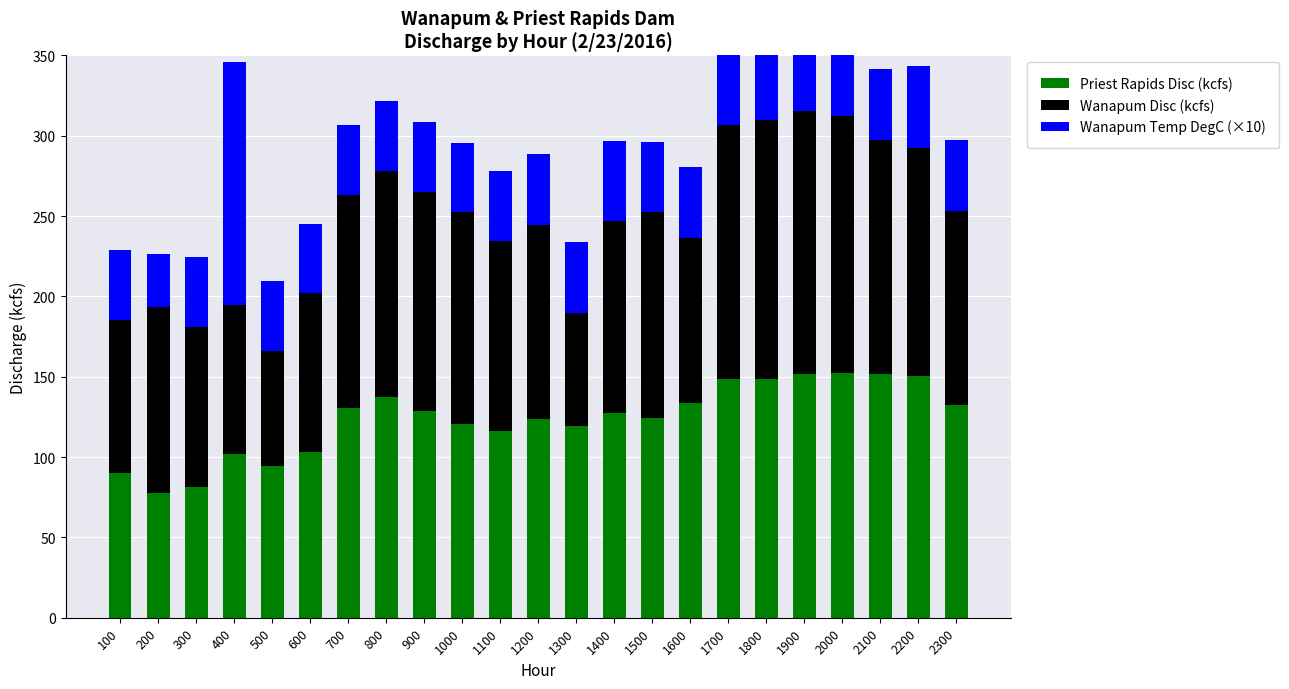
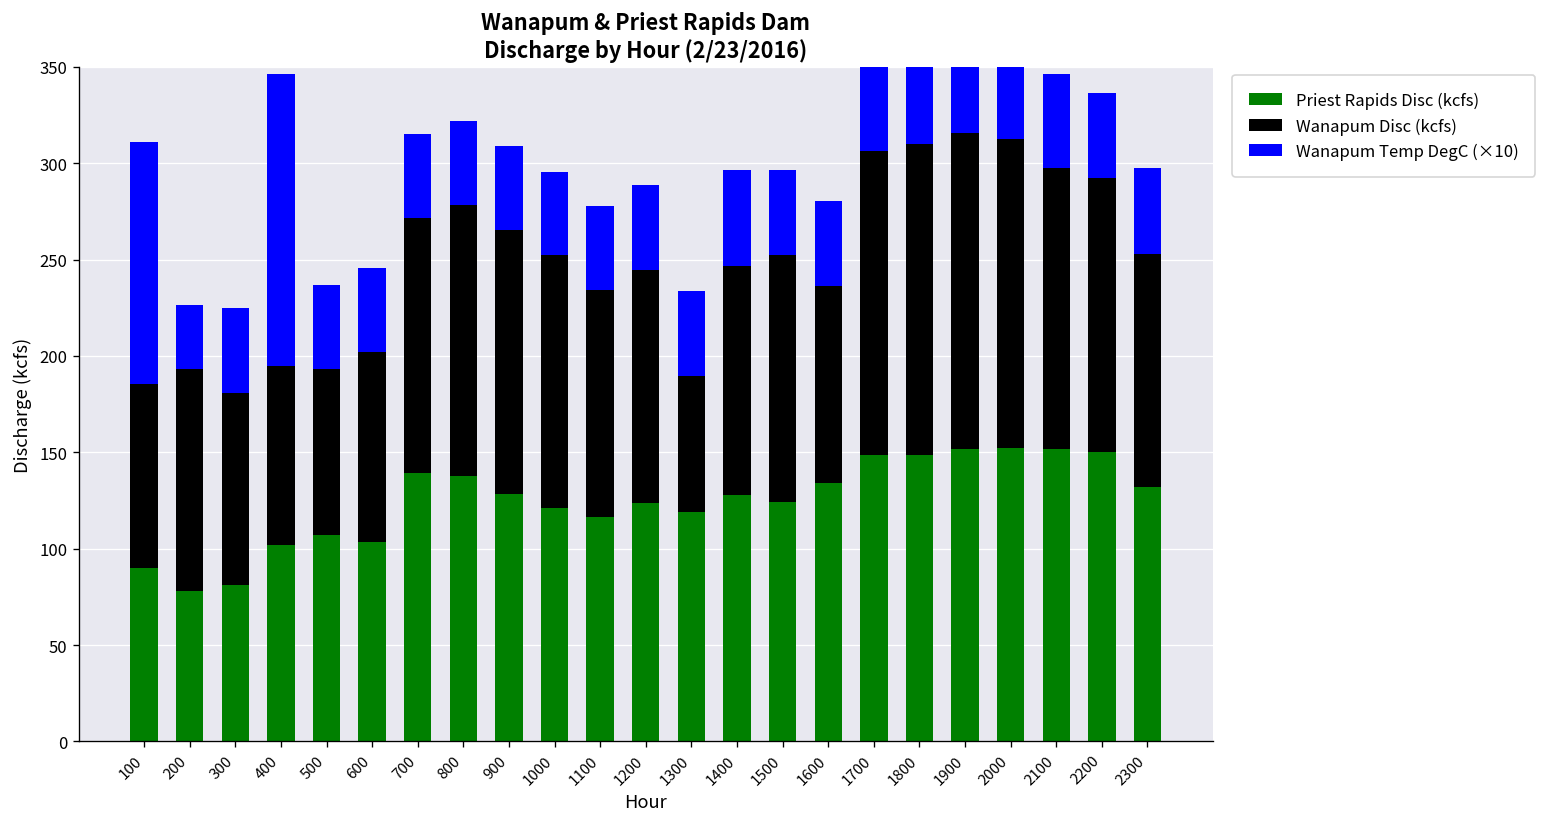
  {
    "Priest Rapids Disc (kcfs)": {
      "100": 90,
      "200": 78,
      "300": 81,
      "400": 102,
-     "500": 94,
+     "500": 107,
      "600": 103,
-     "700": 131,
+     "700": 139,
      "800": 138,
      "900": 129,
      "1000": 121,
      "1100": 116,
      "1200": 124,
      "1300": 119,
      "1400": 128,
      "1500": 124,
      "1600": 134,
      "1700": 149,
      "1800": 149,
      "1900": 152,
      "2000": 152,
      "2100": 152,
      "2200": 150,
      "2300": 132
    },
    "Wanapum Disc (kcfs)": {
      "100": 95,
      "200": 115,
      "300": 100,
      "400": 93,
-     "500": 72,
+     "500": 86,
      "600": 99,
      "700": 132,
      "800": 141,
      "900": 137,
      "1000": 131,
      "1100": 118,
      "1200": 121,
      "1300": 71,
      "1400": 119,
      "1500": 128,
      "1600": 102,
      "1700": 158,
      "1800": 161,
      "1900": 164,
      "2000": 160,
      "2100": 146,
      "2200": 142,
      "2300": 121
    },
    "Wanapum Temp DegC (×10)": {
-     "100": 44,
+     "100": 126,
      "200": 33,
      "300": 44,
      "400": 152,
      "500": 44,
      "600": 43,
      "700": 44,
      "800": 44,
      "900": 44,
      "1000": 43,
      "1100": 44,
      "1200": 44,
      "1300": 44,
      "1400": 50,
      "1500": 44,
      "1600": 44,
      "1700": 44,
-     "2100": 44,
-     "2200": 51,
+     "2100": 49,
+     "2200": 44,
      "2300": 44
    }
  }
